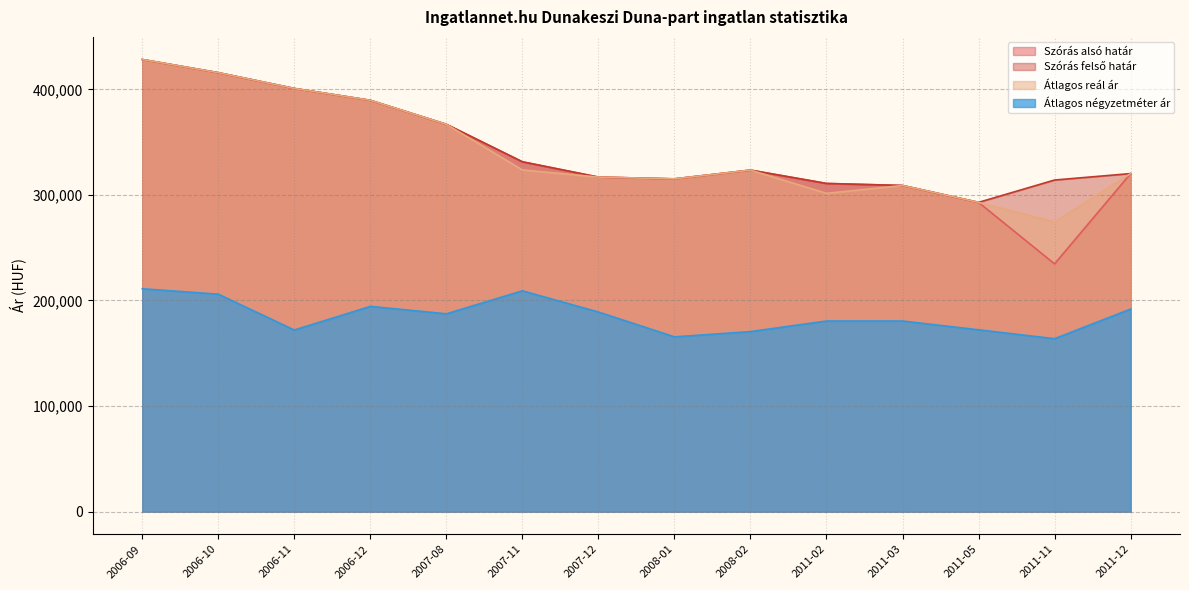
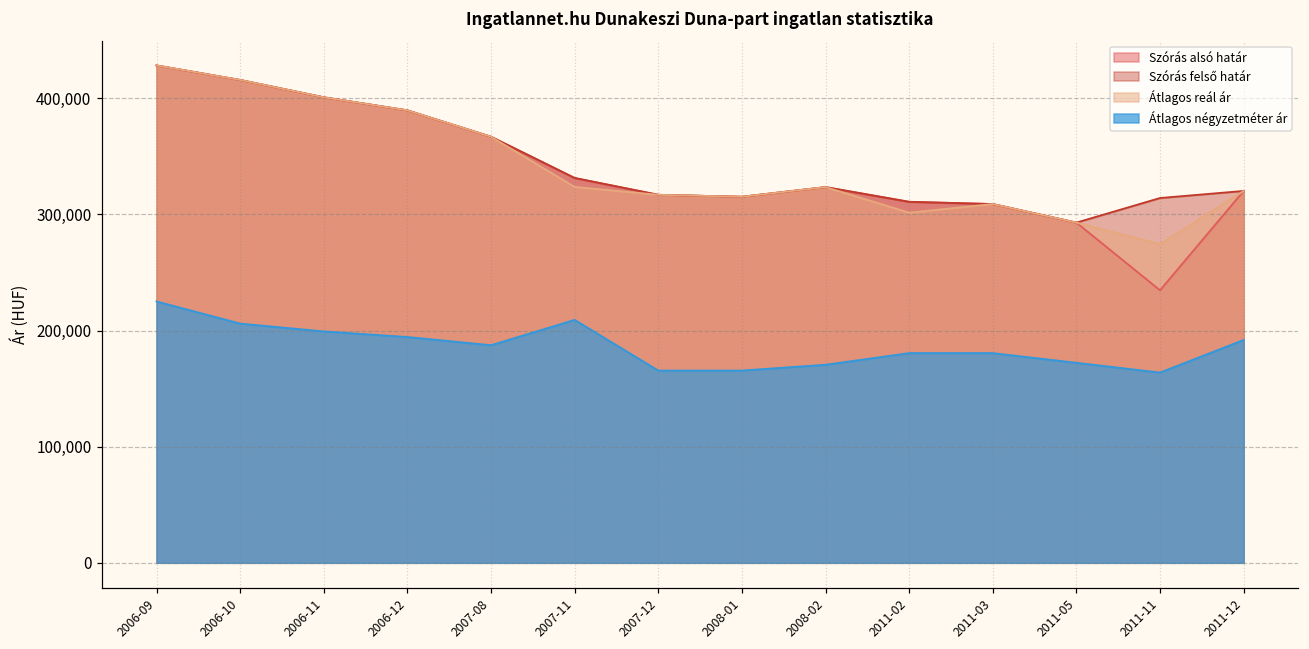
  {
    "Átlagos reál ár": {
      "2007-11": "324,000",
      "2011-02": "302,000",
      "2011-11": "274,000"
    },
    "Átlagos négyzetméter ár": {
-     "2006-09": "211,000",
+     "2006-09": "225,000",
      "2006-10": "206,000",
-     "2006-11": "172,000",
+     "2006-11": "199,000",
      "2006-12": "194,000",
      "2007-08": "187,000",
      "2007-11": "209,000",
-     "2007-12": "189,000",
+     "2007-12": "166,000",
      "2008-01": "166,000",
      "2008-02": "171,000",
      "2011-02": "181,000",
      "2011-03": "181,000",
      "2011-05": "172,000",
      "2011-11": "164,000",
      "2011-12": "192,000"
    }
  }
